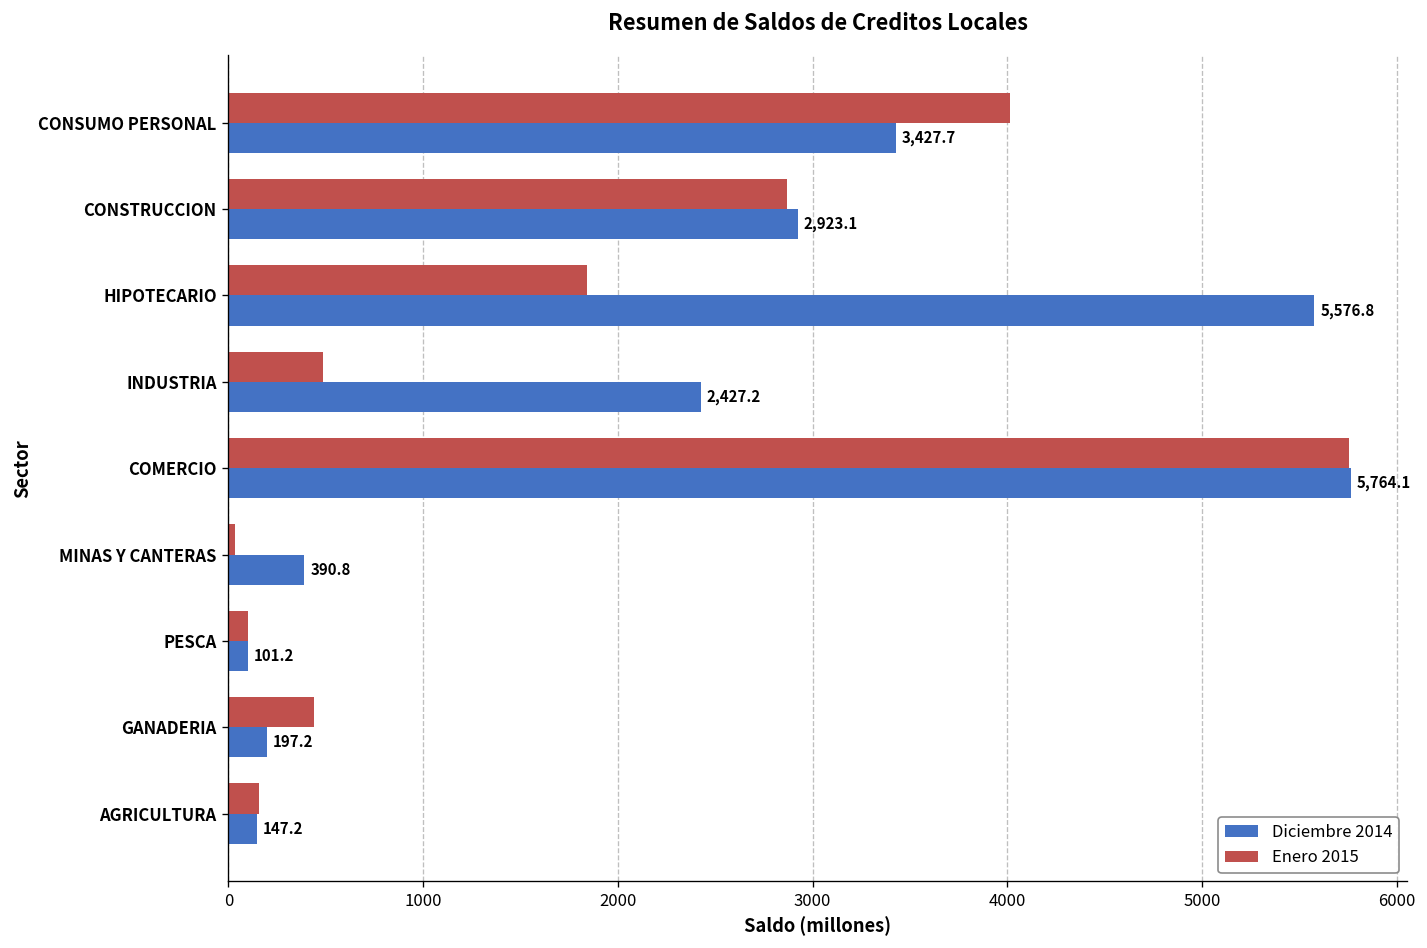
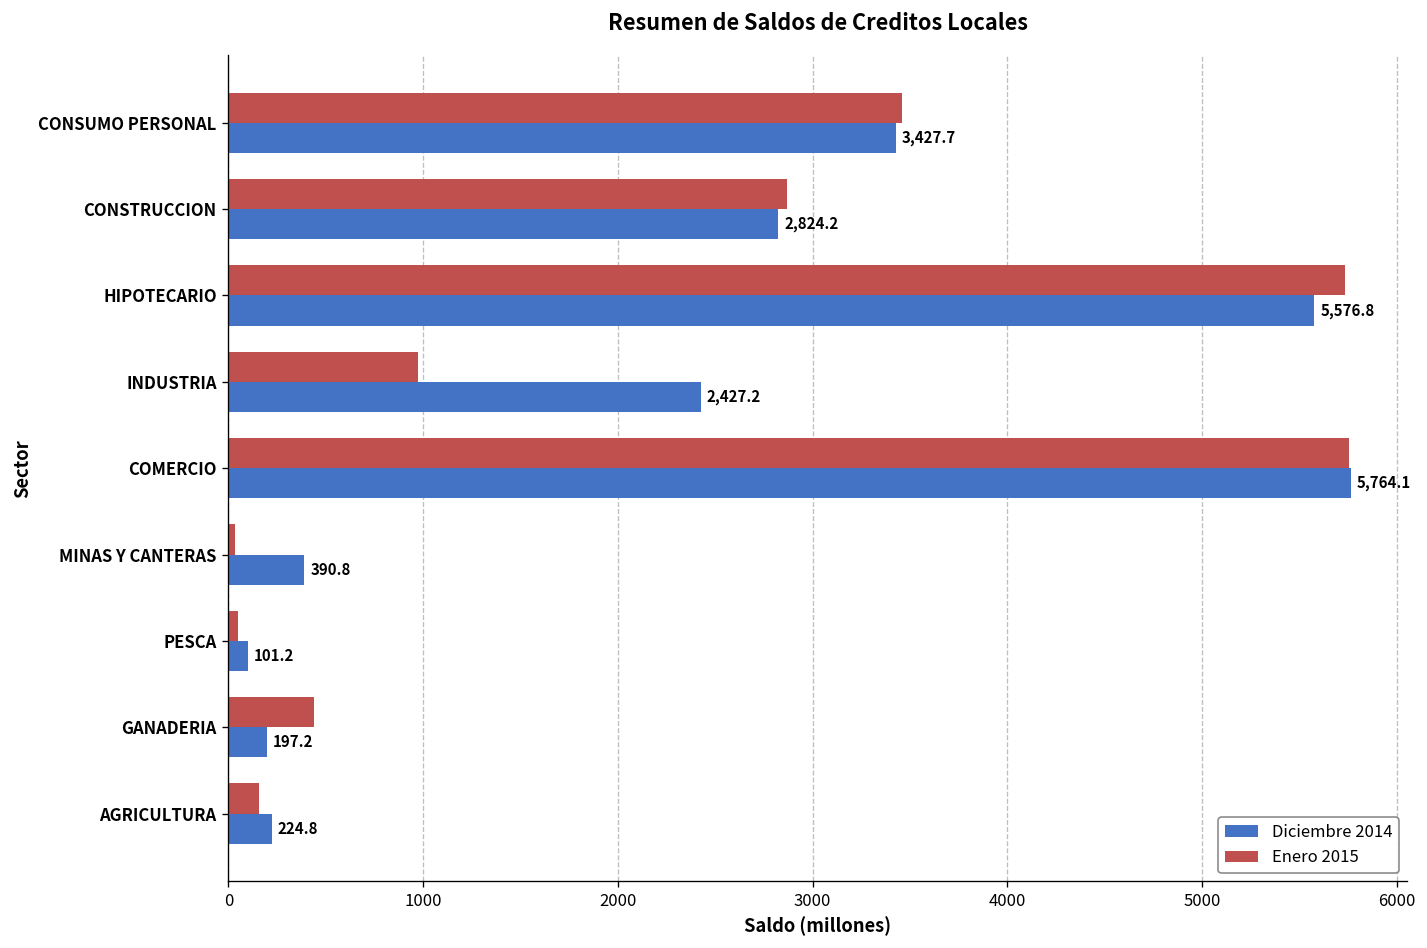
  {
    "Diciembre 2014": {
      "CONSUMO PERSONAL": "3,427.7",
-     "CONSTRUCCION": "2,923.1",
+     "CONSTRUCCION": "2,824.2",
      "HIPOTECARIO": "5,576.8",
      "INDUSTRIA": "2,427.2",
      "COMERCIO": "5,764.1",
      "MINAS Y CANTERAS": "390.8",
      "PESCA": "101.2",
      "GANADERIA": "197.2",
-     "AGRICULTURA": "147.2"
+     "AGRICULTURA": "224.8"
    },
    "Enero 2015": {
-     "CONSUMO PERSONAL": "4010",
+     "CONSUMO PERSONAL": "3460",
      "CONSTRUCCION": "2870",
-     "HIPOTECARIO": "1840",
-     "INDUSTRIA": "490",
+     "HIPOTECARIO": "5740",
+     "INDUSTRIA": "970",
      "COMERCIO": "5750",
      "MINAS Y CANTERAS": "30",
-     "PESCA": "100",
+     "PESCA": "50",
      "GANADERIA": "440",
      "AGRICULTURA": "160"
    }
  }
